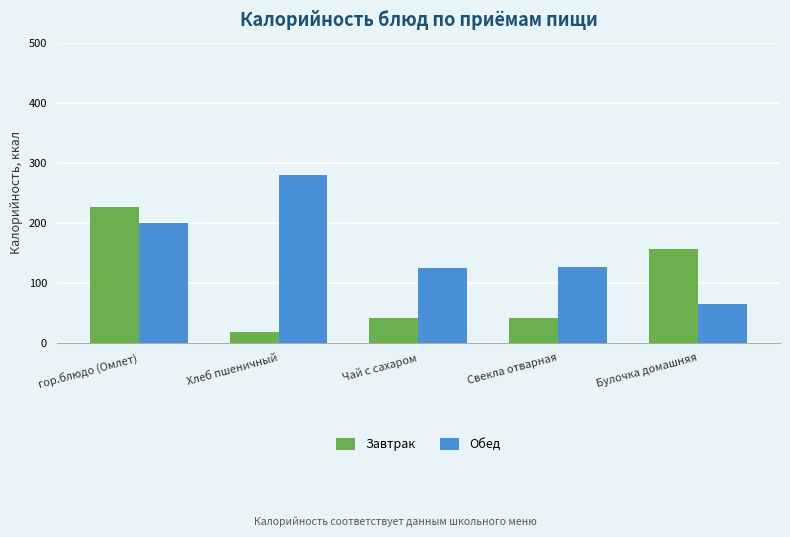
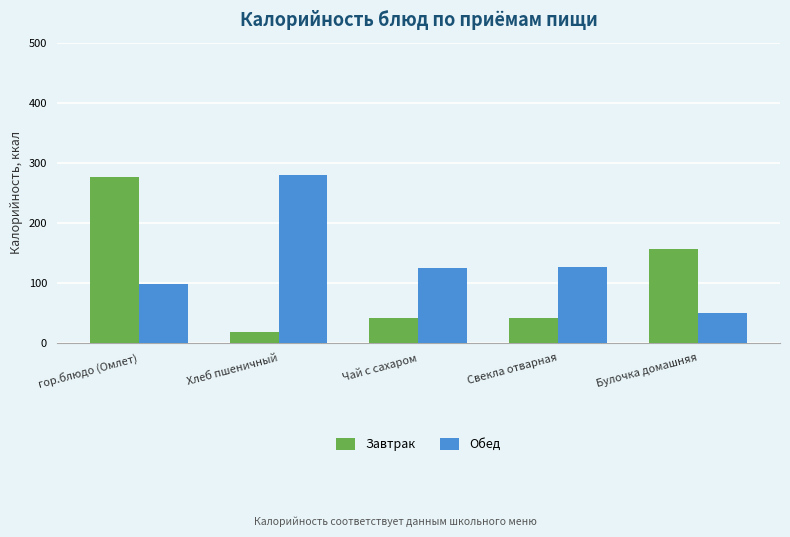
  {
    "Завтрак": {
-     "гор.блюдо (Омлет)": 230,
+     "гор.блюдо (Омлет)": 280,
      "Хлеб пшеничный": 20,
      "Чай с сахаром": 40,
      "Свекла отварная": 40,
      "Булочка домашняя": 160
    },
    "Обед": {
-     "гор.блюдо (Омлет)": 200,
+     "гор.блюдо (Омлет)": 100,
      "Хлеб пшеничный": 280,
      "Чай с сахаром": 130,
      "Свекла отварная": 130,
-     "Булочка домашняя": 70
+     "Булочка домашняя": 50
    }
  }
